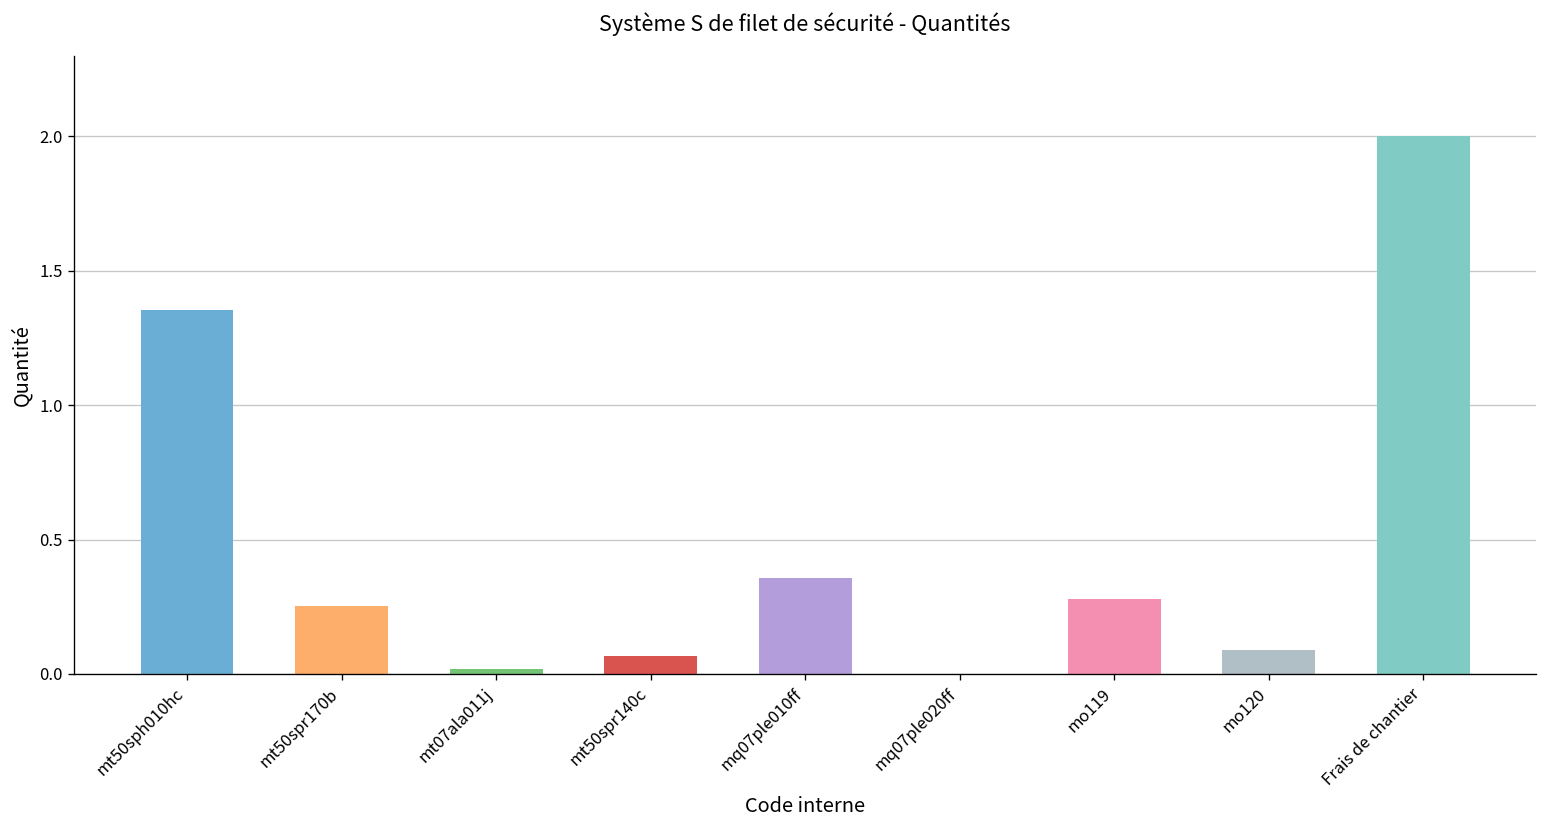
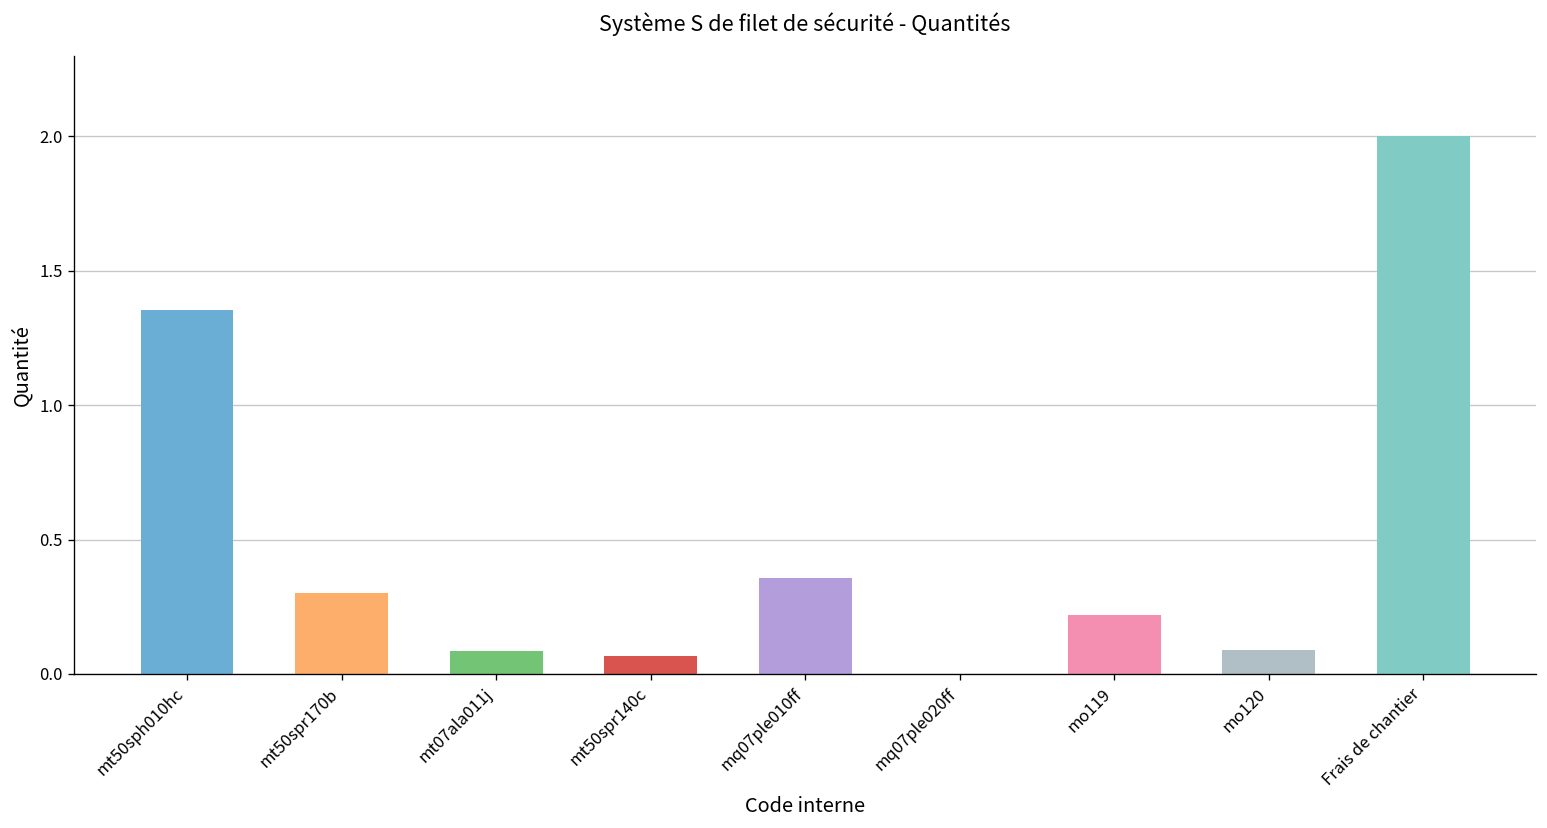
  {
    "mt50sph010hc": 1.35,
-   "mt50spr170b": 0.25,
-   "mt07ala011j": 0.02,
+   "mt50spr170b": 0.30,
+   "mt07ala011j": 0.08,
    "mt50spr140c": 0.07,
    "mq07ple010ff": 0.36,
-   "mo119": 0.28,
+   "mo119": 0.22,
    "mo120": 0.09,
    "Frais de chantier": 2.00
  }
